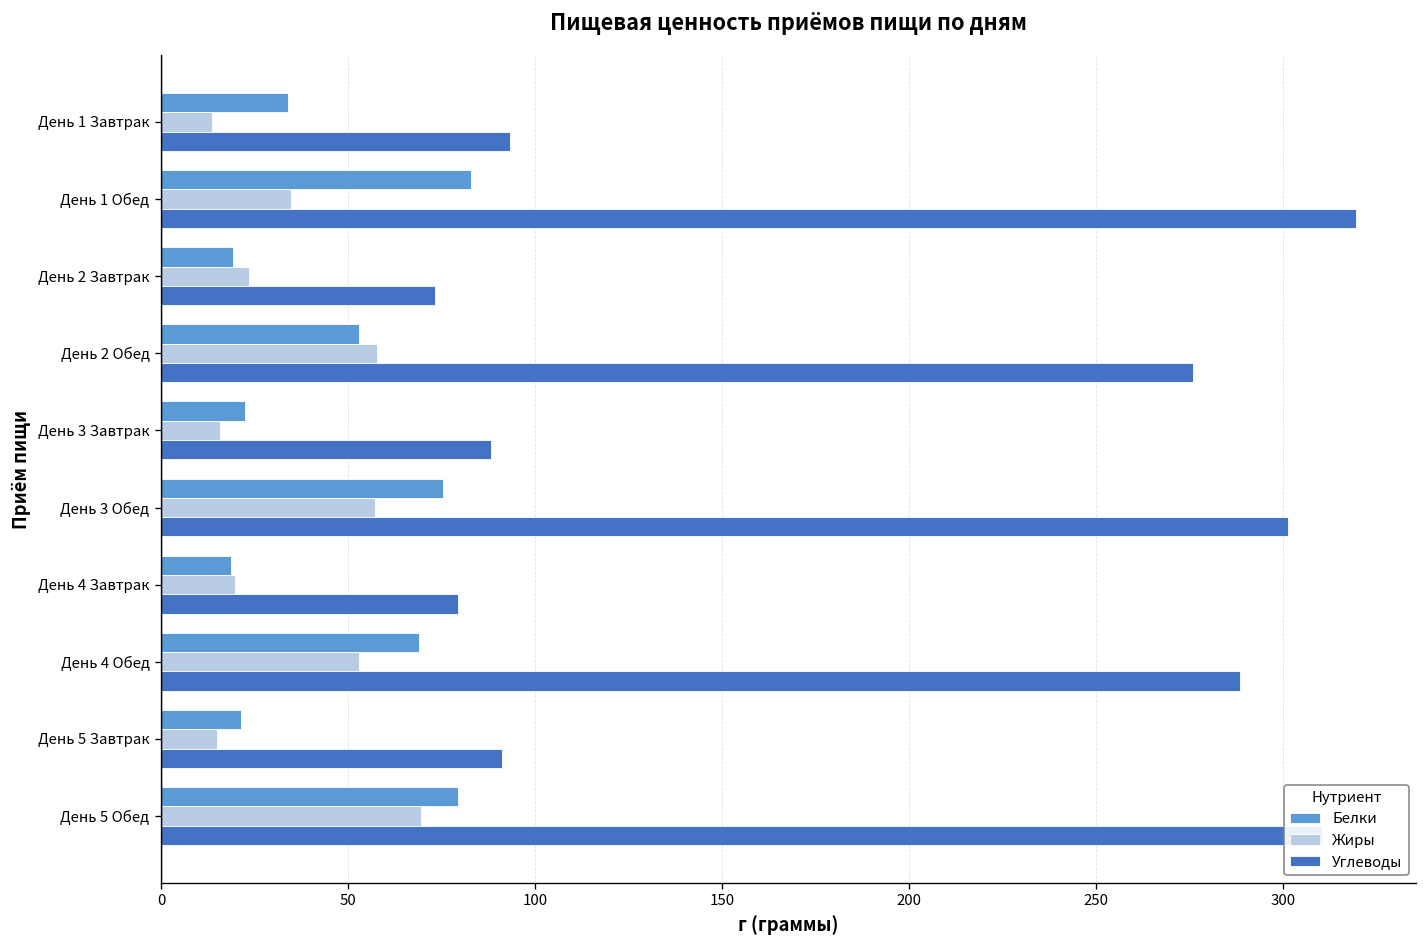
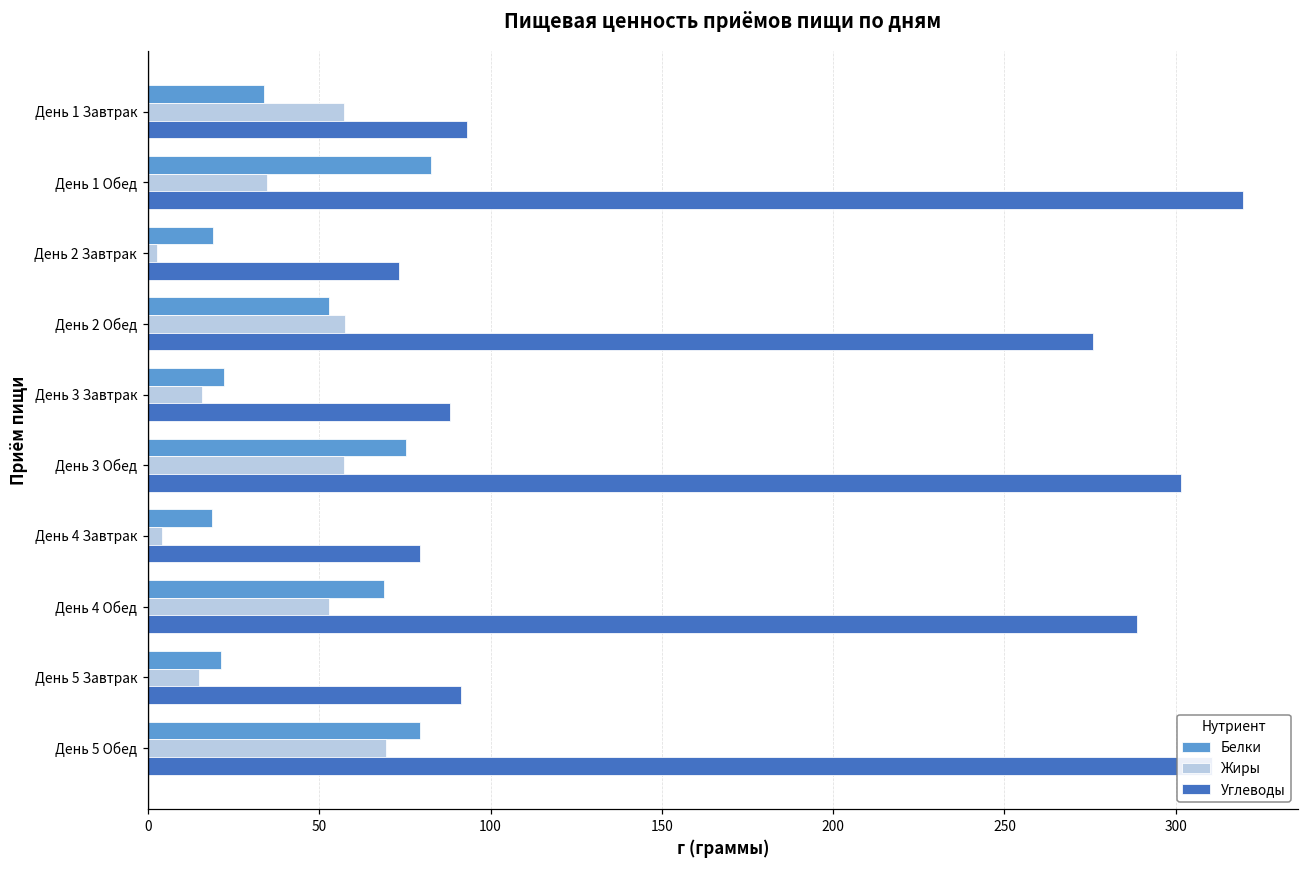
  {
    "Жиры": {
-     "День 1 Завтрак": 13,
+     "День 1 Завтрак": 57,
      "День 1 Обед": 35,
-     "День 2 Завтрак": 23,
+     "День 2 Завтрак": 3,
      "День 2 Обед": 58,
      "День 3 Завтрак": 16,
      "День 3 Обед": 57,
-     "День 4 Завтрак": 20,
+     "День 4 Завтрак": 4,
      "День 4 Обед": 53,
      "День 5 Завтрак": 15,
      "День 5 Обед": 70
    }
  }
